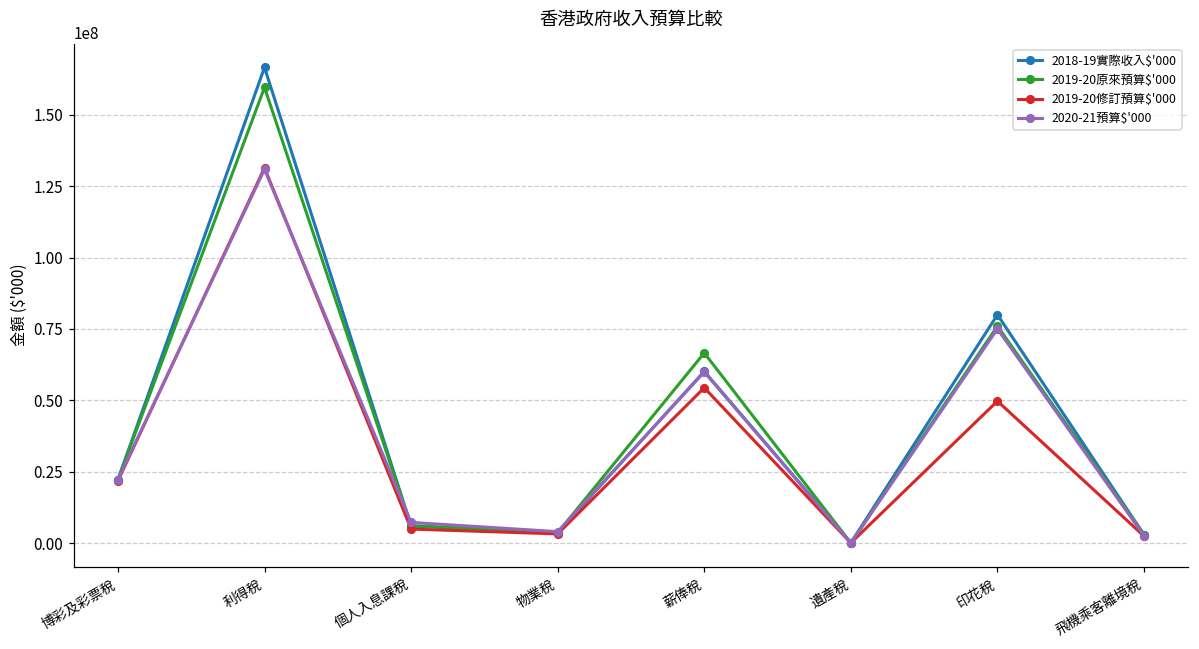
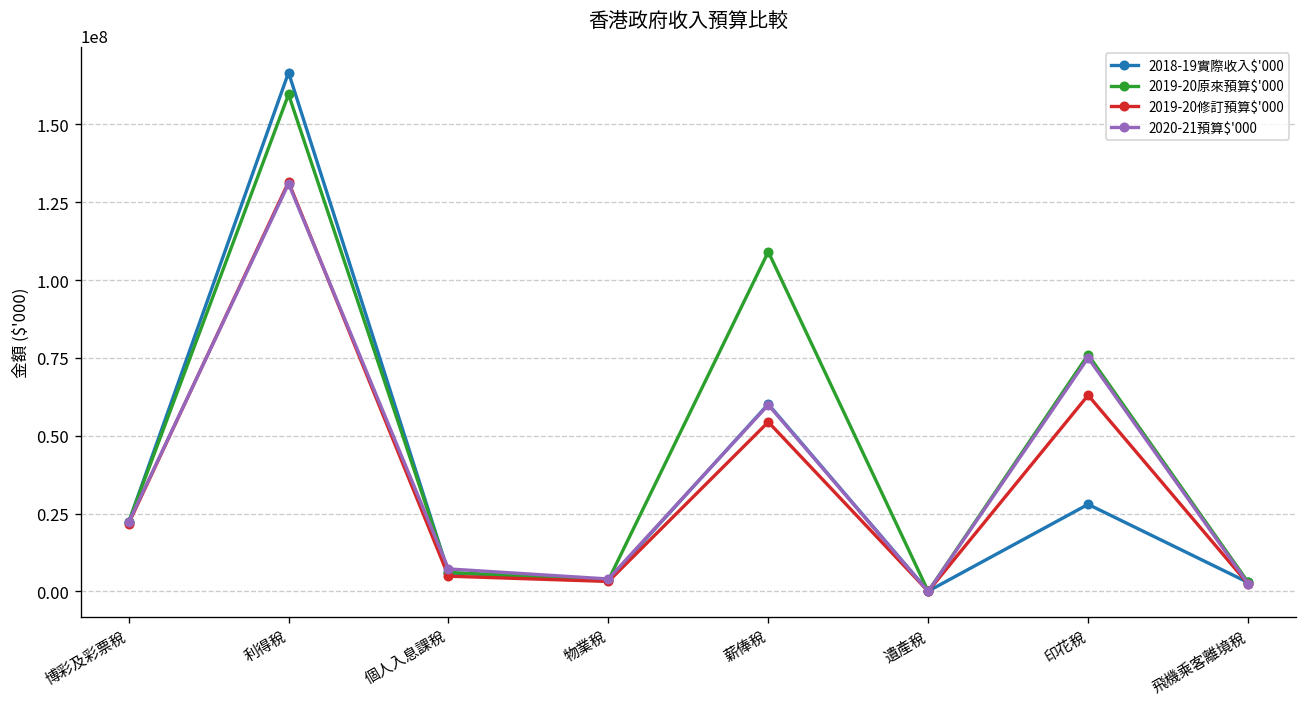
  {
    "2018-19實際收入$'000": {
      "利得稅": 167000000,
-     "印花稅": 80000000
+     "印花稅": 28000000
    },
    "2019-20原來預算$'000": {
      "利得稅": 160000000,
-     "薪俸稅": 67000000,
+     "薪俸稅": 109000000,
      "印花稅": 76000000
    },
    "2019-20修訂預算$'000": {
      "個人入息課稅": 5000000,
      "薪俸稅": 54000000,
-     "印花稅": 50000000
+     "印花稅": 63000000
    },
    "2020-21預算$'000": {
      "個人入息課稅": 7000000,
      "印花稅": 75000000
    }
  }
